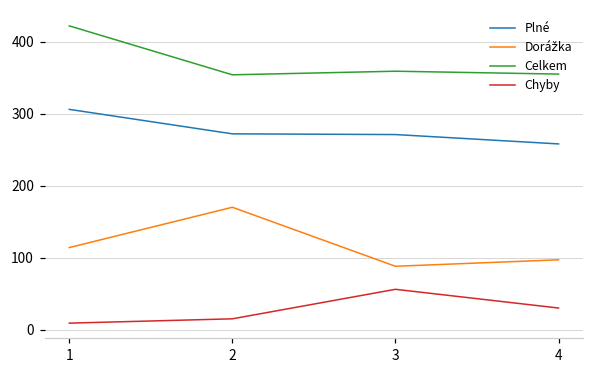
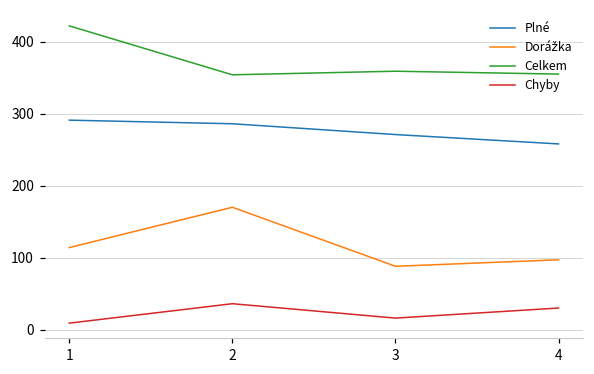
  {
    "Plné": {
-     "1": 310,
-     "2": 270,
+     "1": 290,
+     "2": 290,
      "3": 270,
      "4": 260
    },
    "Dorážka": {
      "1": 110,
      "2": 170,
      "3": 90,
      "4": 100
    },
    "Celkem": {
      "1": 420,
      "2": 350,
      "3": 360,
      "4": 360
    },
    "Chyby": {
      "1": 10,
-     "2": 20,
-     "3": 60,
+     "2": 40,
+     "3": 20,
      "4": 30
    }
  }
